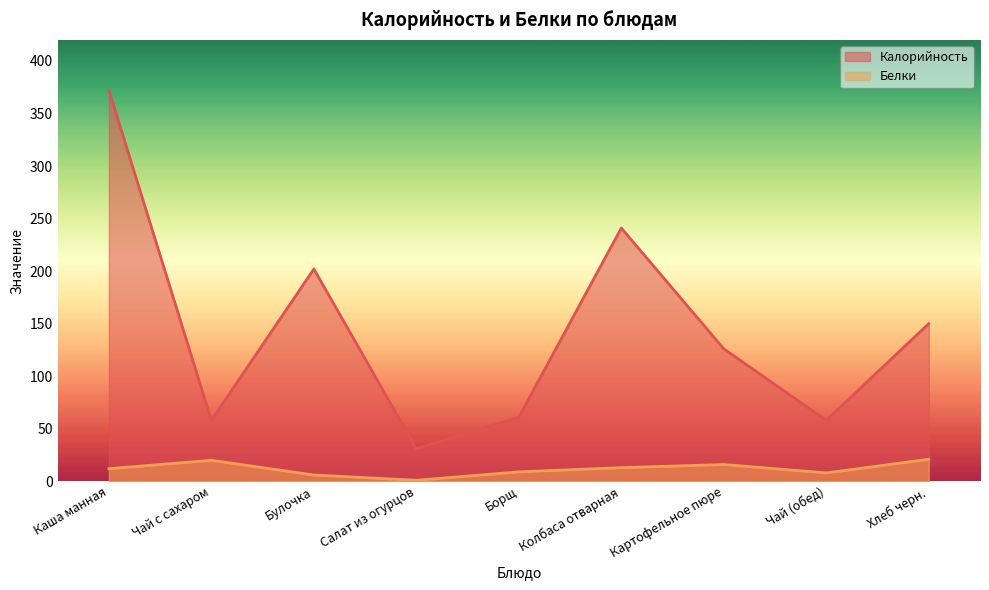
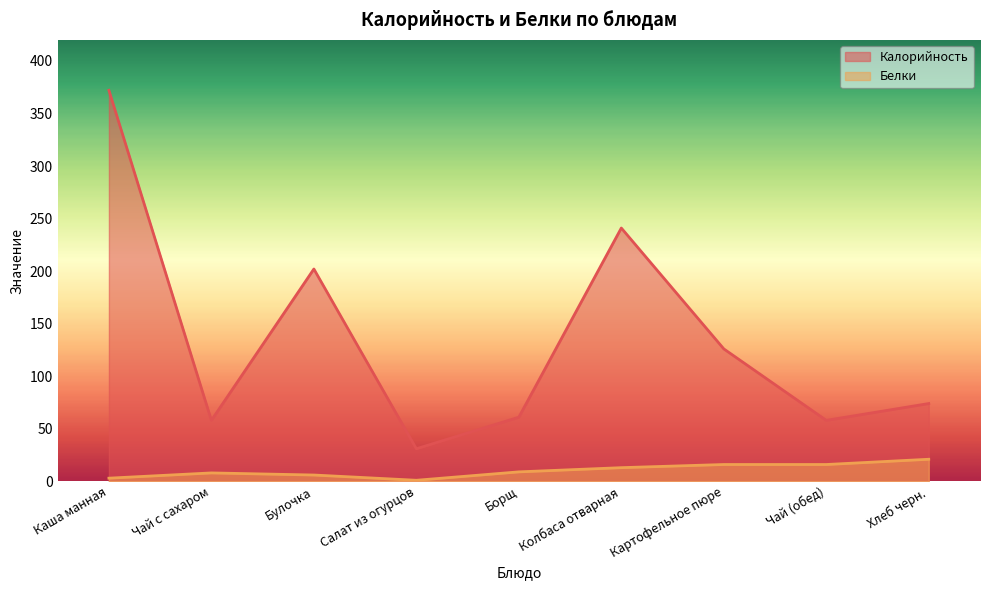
  {
    "Калорийность": {
      "Каша манная": 372,
      "Чай с сахаром": 58,
      "Булочка": 202,
      "Салат из огурцов": 31,
      "Борщ": 61,
      "Колбаса отварная": 241,
      "Картофельное пюре": 126,
      "Чай (обед)": 58,
-     "Хлеб черн.": 150
+     "Хлеб черн.": 74
    },
    "Белки": {
-     "Каша манная": 12,
-     "Чай с сахаром": 20,
+     "Каша манная": 3,
+     "Чай с сахаром": 8,
      "Булочка": 6,
      "Салат из огурцов": 1,
      "Борщ": 9,
      "Колбаса отварная": 13,
      "Картофельное пюре": 16,
-     "Чай (обед)": 8,
+     "Чай (обед)": 16,
      "Хлеб черн.": 21
    }
  }
